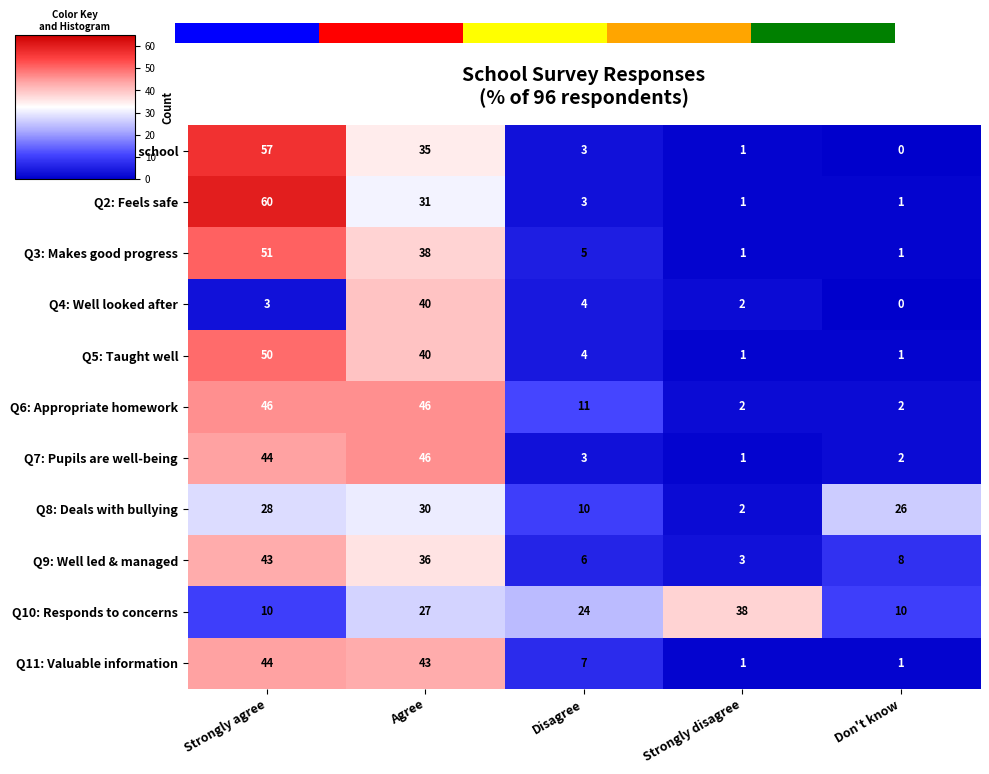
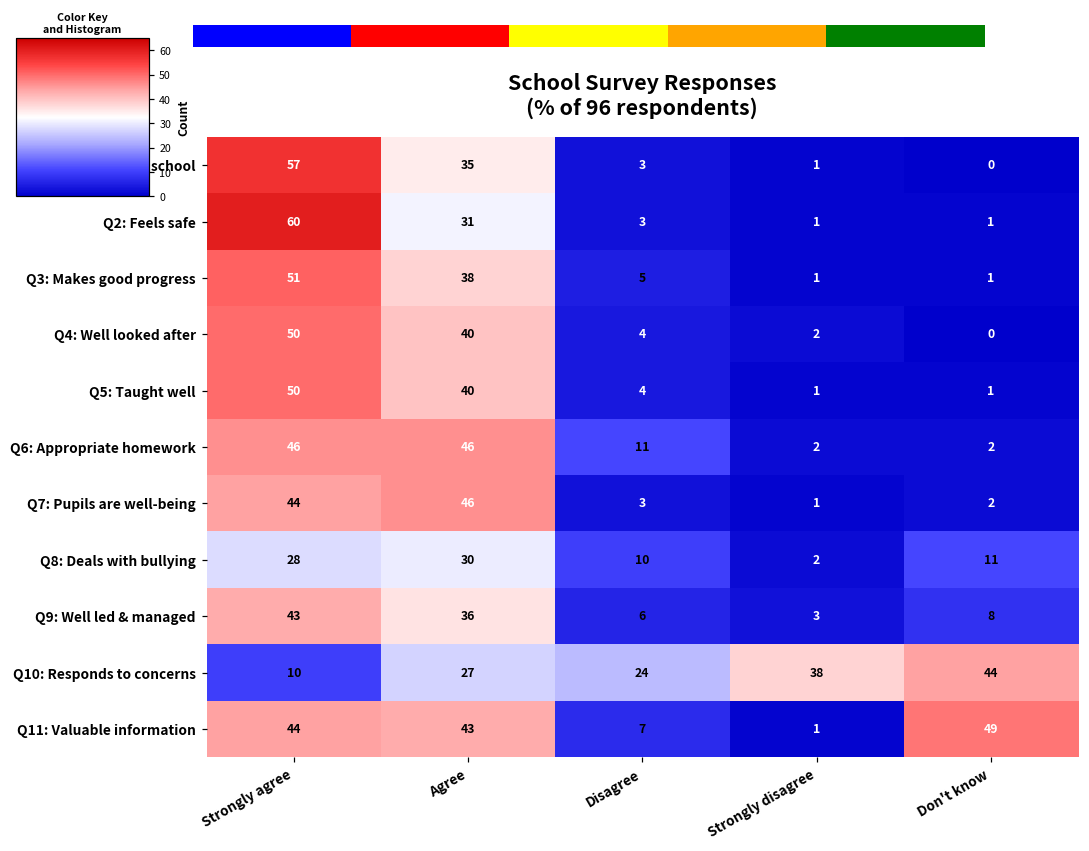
  {
    "School Survey Responses (% of 96 respondents)": {
      "Q2: Feels safe": {
        "Strongly agree": 60,
        "Agree": 31,
        "Disagree": 3,
        "Strongly disagree": 1,
        "Don't know": 1
      },
      "Q3: Makes good progress": {
        "Strongly agree": 51,
        "Agree": 38,
        "Disagree": 5,
        "Strongly disagree": 1,
        "Don't know": 1
      },
      "Q4: Well looked after": {
-       "Strongly agree": 3,
+       "Strongly agree": 50,
        "Agree": 40,
        "Disagree": 4,
        "Strongly disagree": 2,
        "Don't know": 0
      },
      "Q5: Taught well": {
        "Strongly agree": 50,
        "Agree": 40,
        "Disagree": 4,
        "Strongly disagree": 1,
        "Don't know": 1
      },
      "Q6: Appropriate homework": {
        "Strongly agree": 46,
        "Agree": 46,
        "Disagree": 11,
        "Strongly disagree": 2,
        "Don't know": 2
      },
      "Q7: Pupils are well-being": {
        "Strongly agree": 44,
        "Agree": 46,
        "Disagree": 3,
        "Strongly disagree": 1,
        "Don't know": 2
      },
      "Q8: Deals with bullying": {
        "Strongly agree": 28,
        "Agree": 30,
        "Disagree": 10,
        "Strongly disagree": 2,
-       "Don't know": 26
+       "Don't know": 11
      },
      "Q9: Well led & managed": {
        "Strongly agree": 43,
        "Agree": 36,
        "Disagree": 6,
        "Strongly disagree": 3,
        "Don't know": 8
      },
      "Q10: Responds to concerns": {
        "Strongly agree": 10,
        "Agree": 27,
        "Disagree": 24,
        "Strongly disagree": 38,
-       "Don't know": 10
+       "Don't know": 44
      },
      "Q11: Valuable information": {
        "Strongly agree": 44,
        "Agree": 43,
        "Disagree": 7,
        "Strongly disagree": 1,
-       "Don't know": 1
+       "Don't know": 49
      }
    }
  }
